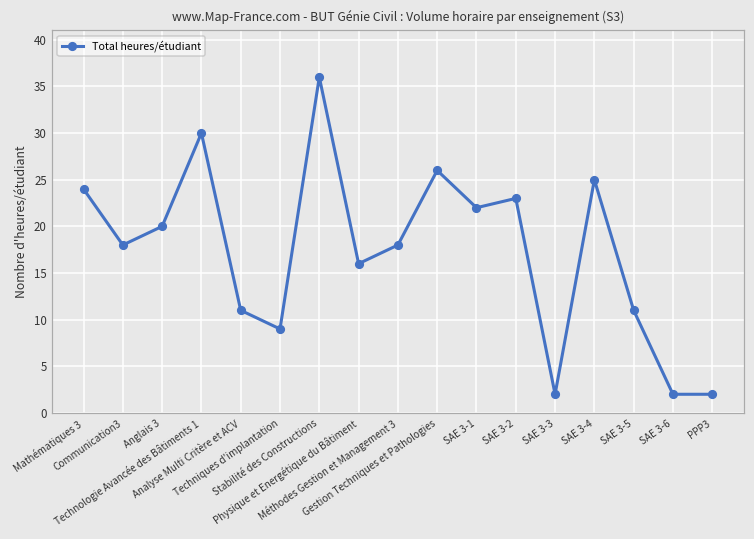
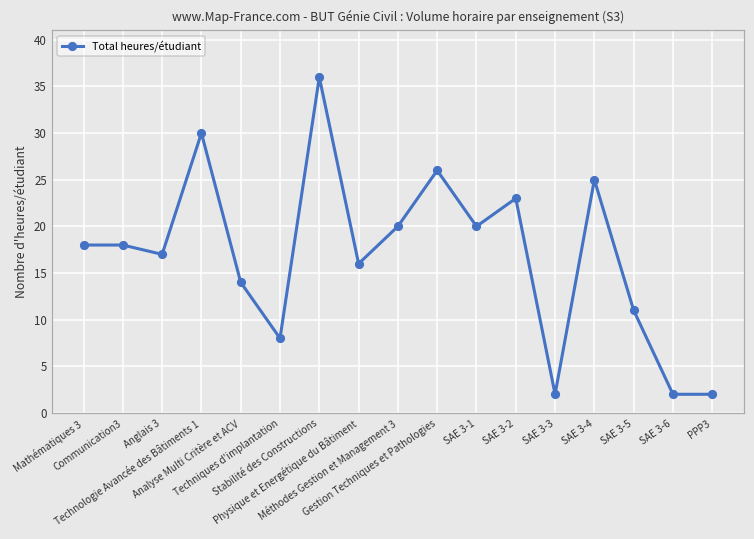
  {
-   "Mathématiques 3": 24,
+   "Mathématiques 3": 18,
    "Communication3": 18,
-   "Anglais 3": 20,
+   "Anglais 3": 17,
    "Technologie Avancée des Bâtiments 1": 30,
-   "Analyse Multi Critère et ACV": 11,
-   "Techniques d'implantation": 9,
+   "Analyse Multi Critère et ACV": 14,
+   "Techniques d'implantation": 8,
    "Stabilité des Constructions": 36,
    "Physique et Energétique du Bâtiment": 16,
-   "Méthodes Gestion et Management 3": 18,
+   "Méthodes Gestion et Management 3": 20,
    "Gestion Techniques et Pathologies": 26,
-   "SAE 3-1": 22,
+   "SAE 3-1": 20,
    "SAE 3-2": 23,
    "SAE 3-3": 2,
    "SAE 3-4": 25,
    "SAE 3-5": 11,
    "SAE 3-6": 2,
    "PPP3": 2
  }
